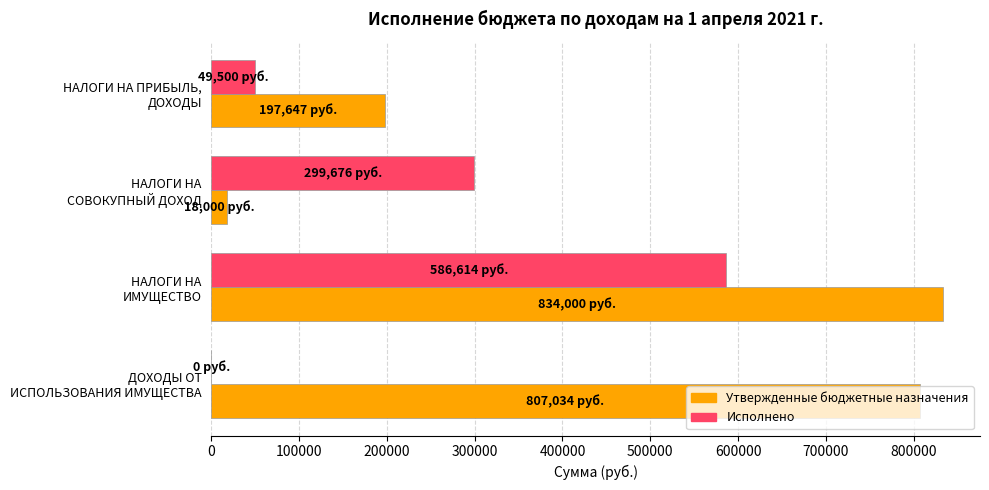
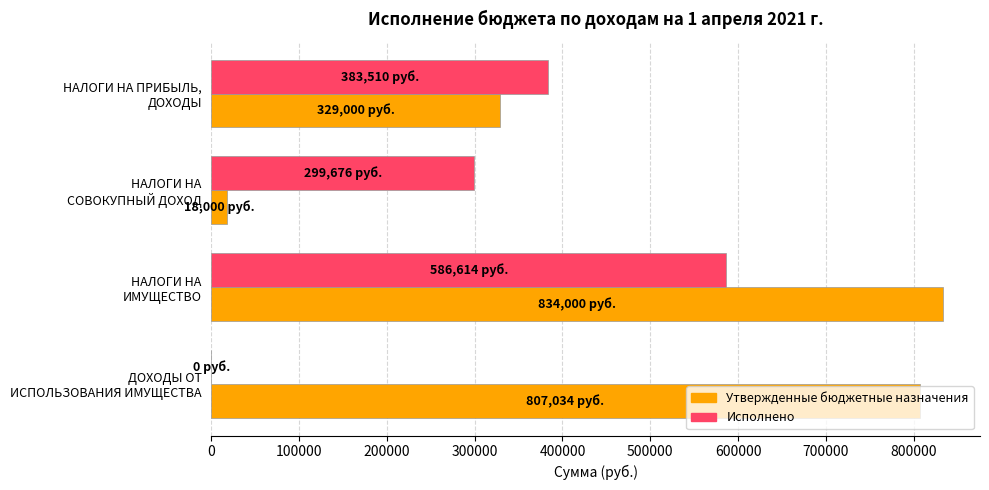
  {
    "Утвержденные бюджетные назначения": {
-     "НАЛОГИ НА ПРИБЫЛЬ, ДОХОДЫ": "197,647",
+     "НАЛОГИ НА ПРИБЫЛЬ, ДОХОДЫ": "329,000",
      "НАЛОГИ НА СОВОКУПНЫЙ ДОХОД": "18,000",
      "НАЛОГИ НА ИМУЩЕСТВО": "834,000"
    },
    "Исполнено": {
-     "НАЛОГИ НА ПРИБЫЛЬ, ДОХОДЫ": "49,500",
+     "НАЛОГИ НА ПРИБЫЛЬ, ДОХОДЫ": "383,510",
      "НАЛОГИ НА СОВОКУПНЫЙ ДОХОД": "299,676",
      "НАЛОГИ НА ИМУЩЕСТВО": "586,614",
      "ДОХОДЫ ОТ ИСПОЛЬЗОВАНИЯ ИМУЩЕСТВА": "0"
    }
  }
